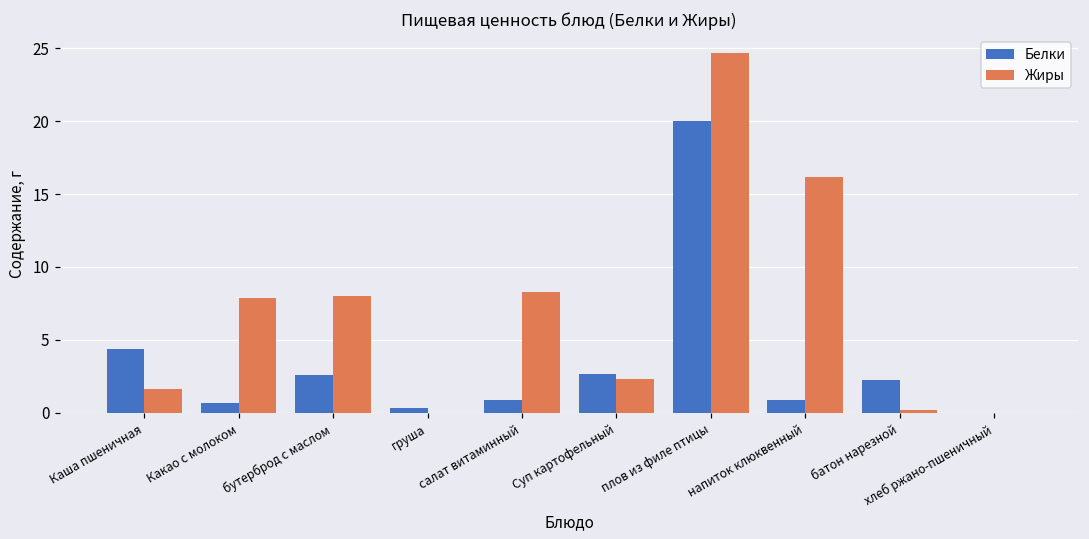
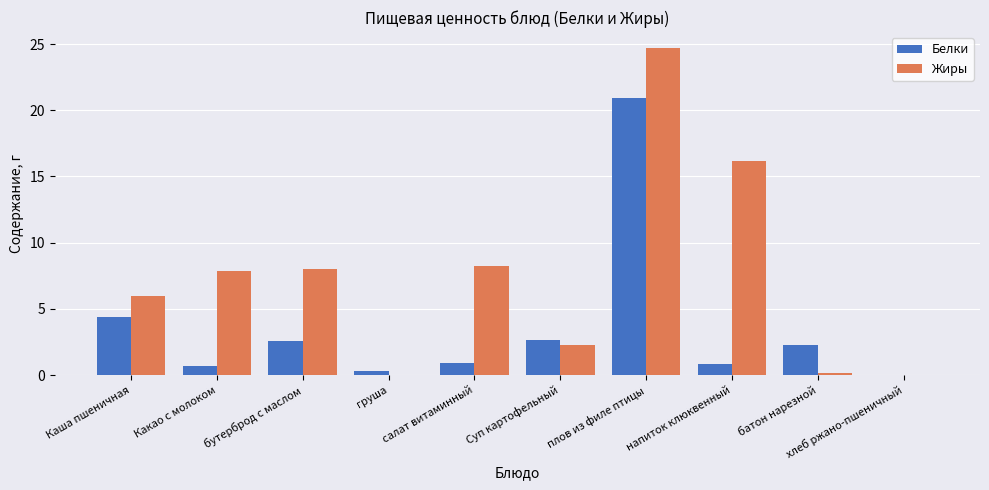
  {
    "Белки": {
      "Каша пшеничная": 4.4,
      "Какао с молоком": 0.7,
      "бутерброд с маслом": 2.6,
      "груша": 0.3,
      "салат витаминный": 0.9,
      "Суп картофельный": 2.7,
-     "плов из филе птицы": 20.0,
+     "плов из филе птицы": 20.9,
      "напиток клюквенный": 0.9,
      "батон нарезной": 2.3,
      "хлеб ржано-пшеничный": 0.0
    },
    "Жиры": {
-     "Каша пшеничная": 1.6,
+     "Каша пшеничная": 6.0,
      "Какао с молоком": 7.9,
      "бутерброд с маслом": 8.0,
      "груша": 0.0,
      "салат витаминный": 8.3,
      "Суп картофельный": 2.3,
      "плов из филе птицы": 24.7,
      "напиток клюквенный": 16.2,
      "батон нарезной": 0.2,
      "хлеб ржано-пшеничный": 0.0
    }
  }
